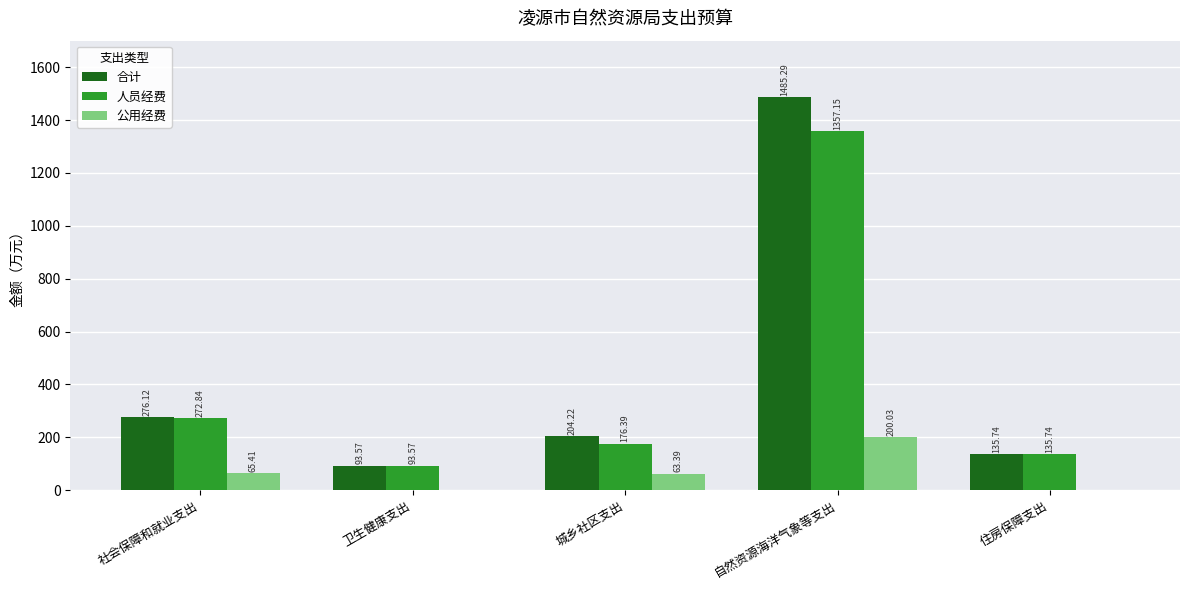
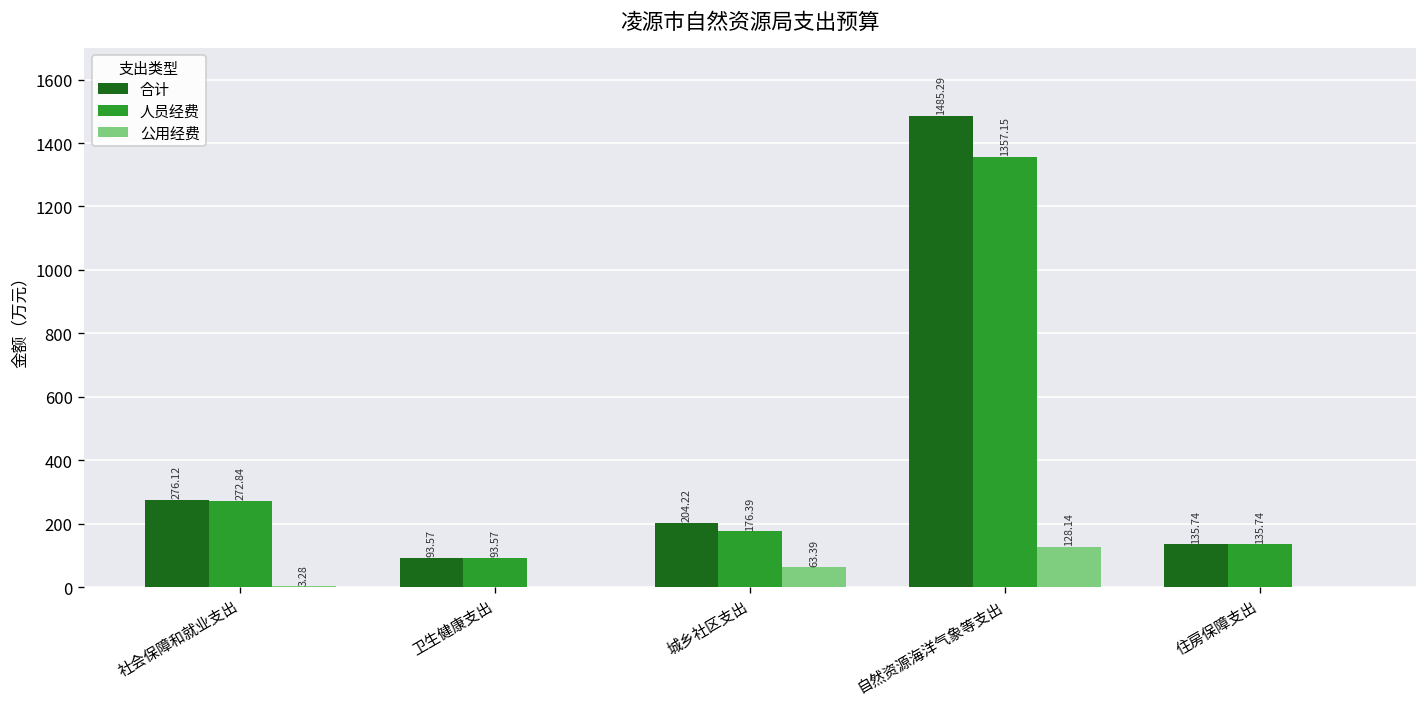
  {
    "公用经费": {
-     "社会保障和就业支出": 65.41,
+     "社会保障和就业支出": 3.28,
      "城乡社区支出": 63.39,
-     "自然资源海洋气象等支出": 200.03
+     "自然资源海洋气象等支出": 128.14
    }
  }
